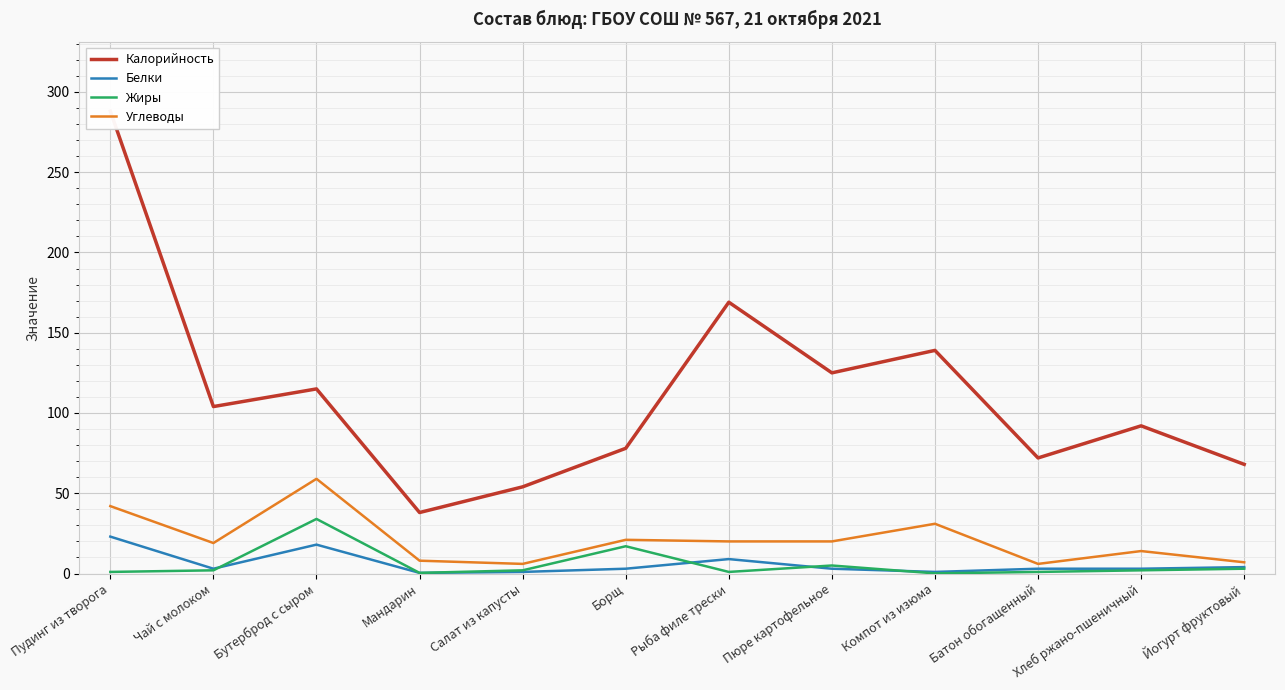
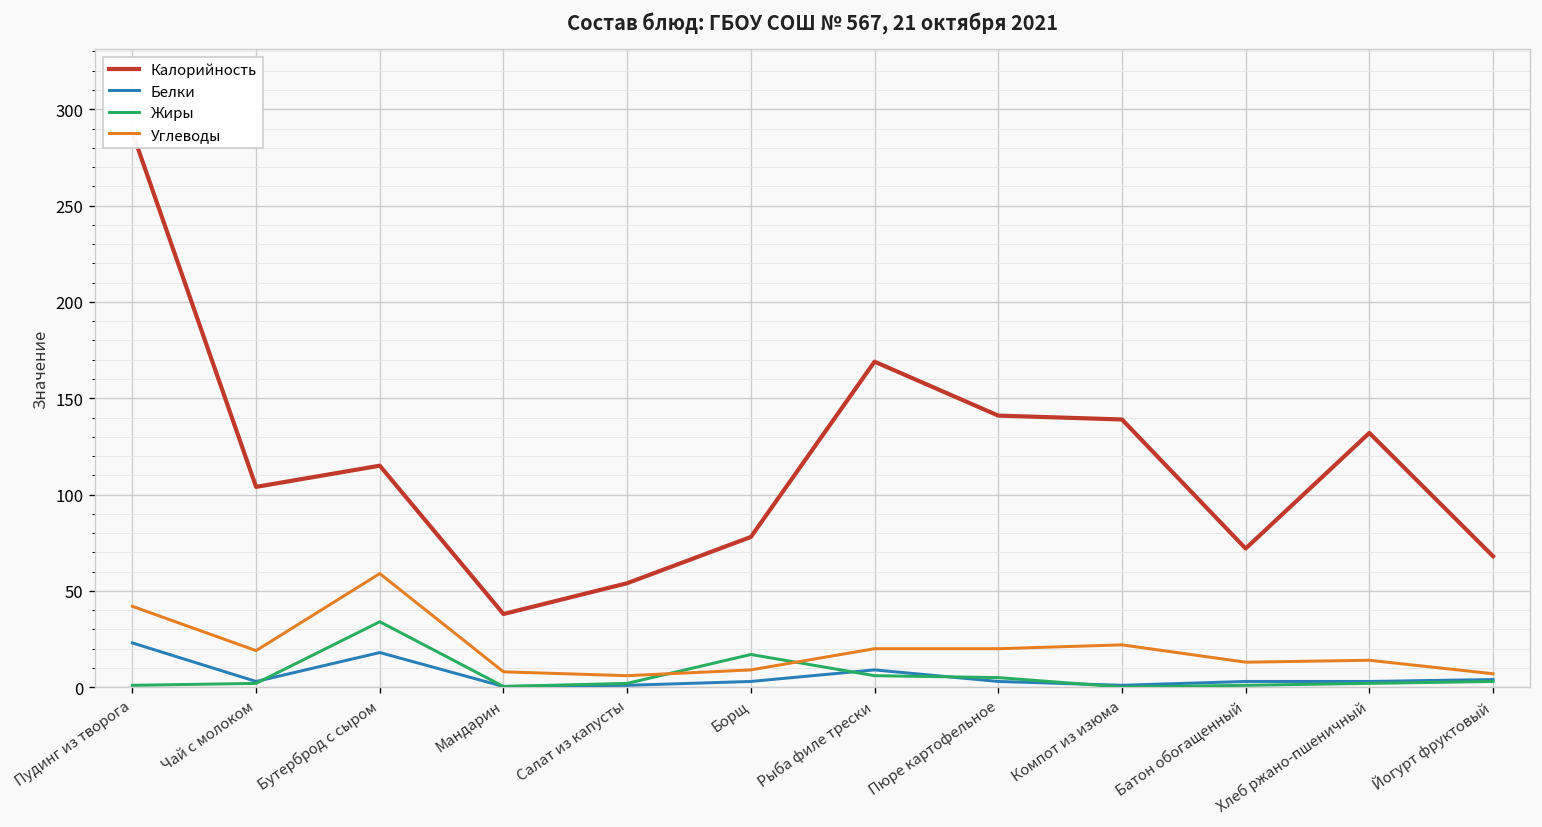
  {
    "Калорийность": {
      "Чай с молоком": 104,
      "Бутерброд с сыром": 115,
      "Мандарин": 38,
      "Салат из капусты": 54,
      "Борщ": 78,
      "Рыба филе трески": 169,
-     "Пюре картофельное": 125,
+     "Пюре картофельное": 141,
      "Компот из изюма": 139,
      "Батон обогащенный": 72,
-     "Хлеб ржано-пшеничный": 92,
+     "Хлеб ржано-пшеничный": 132,
      "Йогурт фруктовый": 68
    },
    "Белки": {
      "Пудинг из творога": 23,
      "Бутерброд с сыром": 18,
      "Борщ": 3,
      "Рыба филе трески": 9,
      "Пюре картофельное": 3,
      "Батон обогащенный": 3
    },
    "Жиры": {
      "Пудинг из творога": 1,
      "Бутерброд с сыром": 34,
      "Борщ": 17,
-     "Рыба филе трески": 1,
+     "Рыба филе трески": 6,
      "Пюре картофельное": 5,
      "Батон обогащенный": 1
    },
    "Углеводы": {
      "Пудинг из творога": 42,
      "Чай с молоком": 19,
      "Бутерброд с сыром": 59,
      "Мандарин": 8,
      "Салат из капусты": 6,
-     "Борщ": 21,
+     "Борщ": 9,
      "Рыба филе трески": 20,
      "Пюре картофельное": 20,
-     "Компот из изюма": 31,
-     "Батон обогащенный": 6,
+     "Компот из изюма": 22,
+     "Батон обогащенный": 13,
      "Хлеб ржано-пшеничный": 14,
      "Йогурт фруктовый": 7
    }
  }
